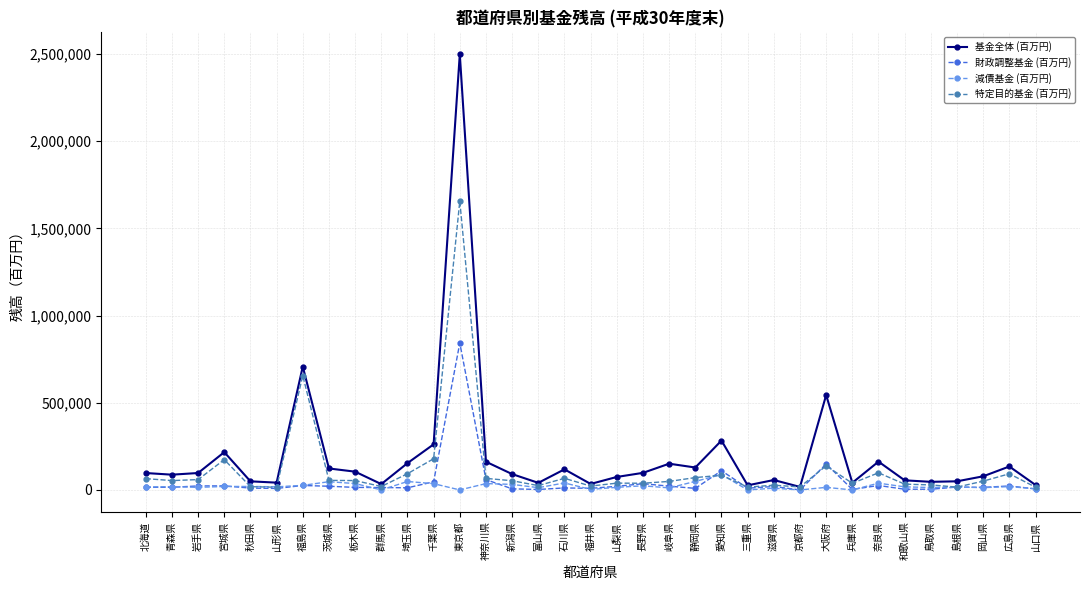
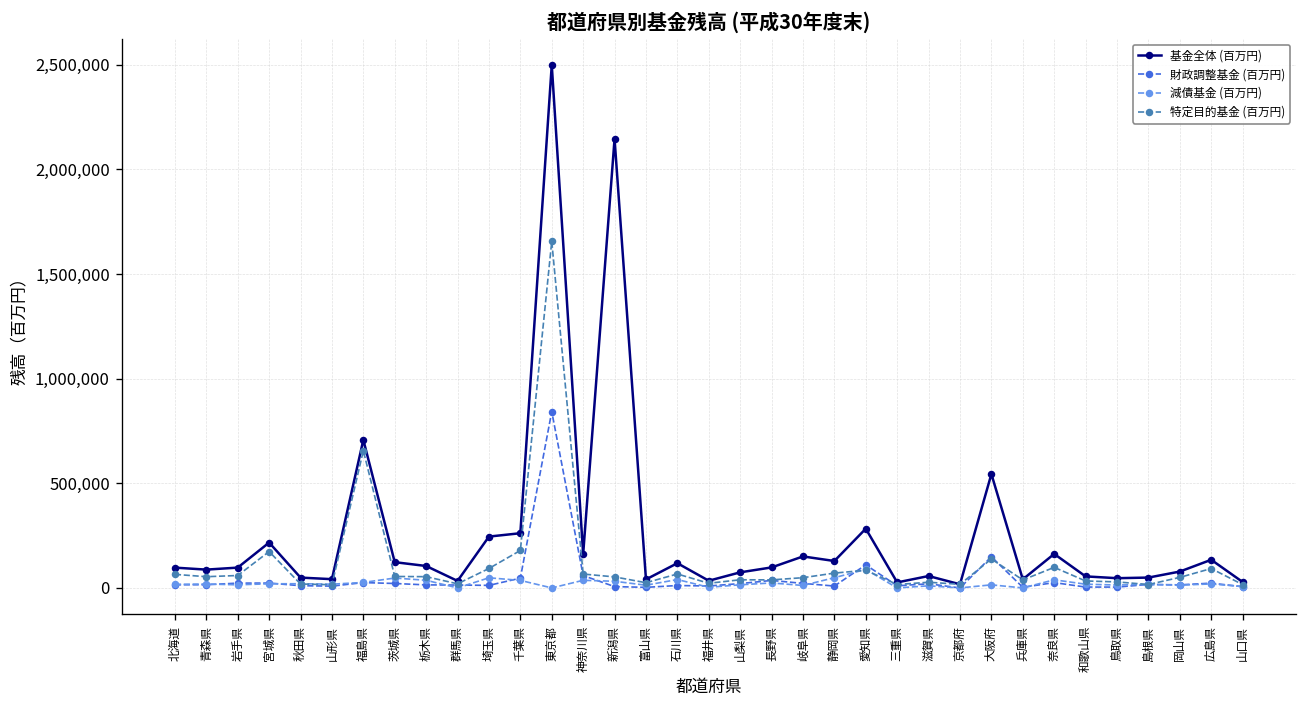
  {
    "基金全体 (百万円)": {
      "北海道": "100,000",
      "青森県": "90,000",
      "岩手県": "100,000",
      "宮城県": "220,000",
      "秋田県": "50,000",
      "山形県": "40,000",
      "福島県": "710,000",
      "茨城県": "120,000",
      "栃木県": "100,000",
-     "埼玉県": "150,000",
+     "埼玉県": "250,000",
      "千葉県": "260,000",
      "東京都": "2,500,000",
      "神奈川県": "160,000",
-     "新潟県": "90,000",
+     "新潟県": "2,150,000",
      "富山県": "40,000",
      "石川県": "120,000",
      "山梨県": "70,000",
      "長野県": "100,000",
      "岐阜県": "150,000",
      "静岡県": "130,000",
      "愛知県": "280,000",
      "滋賀県": "60,000",
      "大阪府": "540,000",
      "奈良県": "160,000",
      "和歌山県": "60,000",
      "鳥取県": "50,000",
      "島根県": "50,000",
      "岡山県": "80,000",
      "広島県": "130,000"
    }
  }
